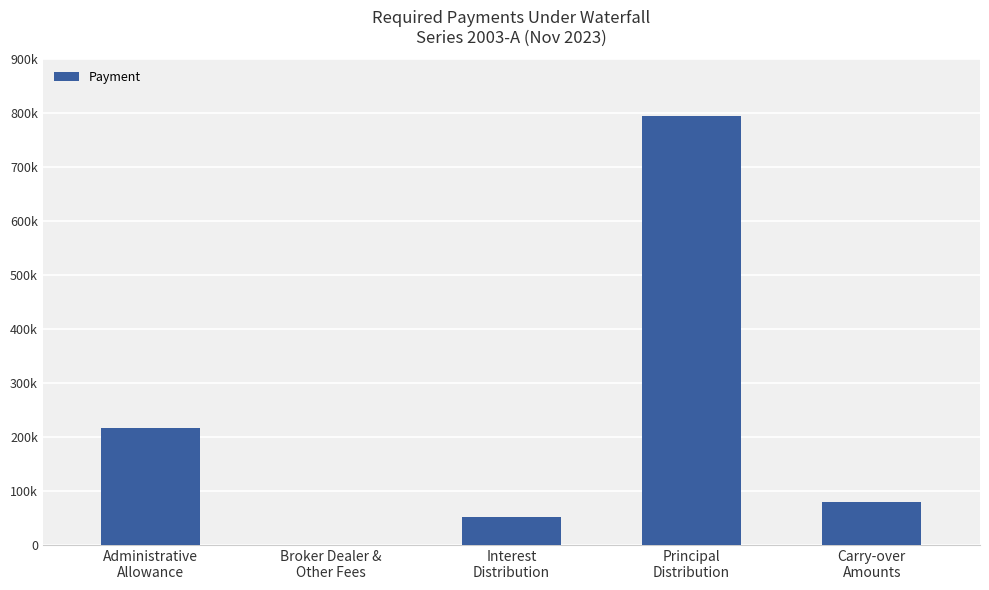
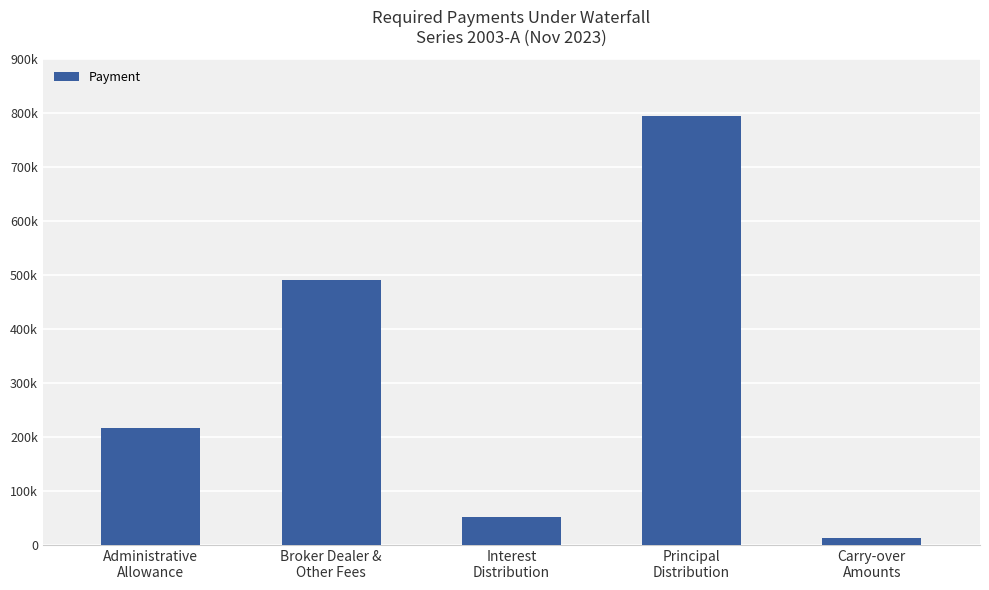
  {
    "Administrative Allowance": 220000,
-   "Broker Dealer & Other Fees": 0,
+   "Broker Dealer & Other Fees": 490000,
    "Interest Distribution": 50000,
    "Principal Distribution": 800000,
-   "Carry-over Amounts": 80000
+   "Carry-over Amounts": 10000
  }
